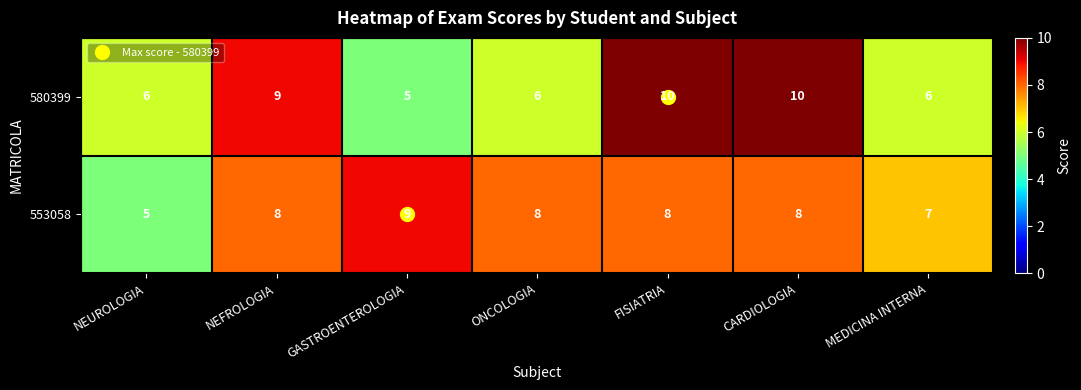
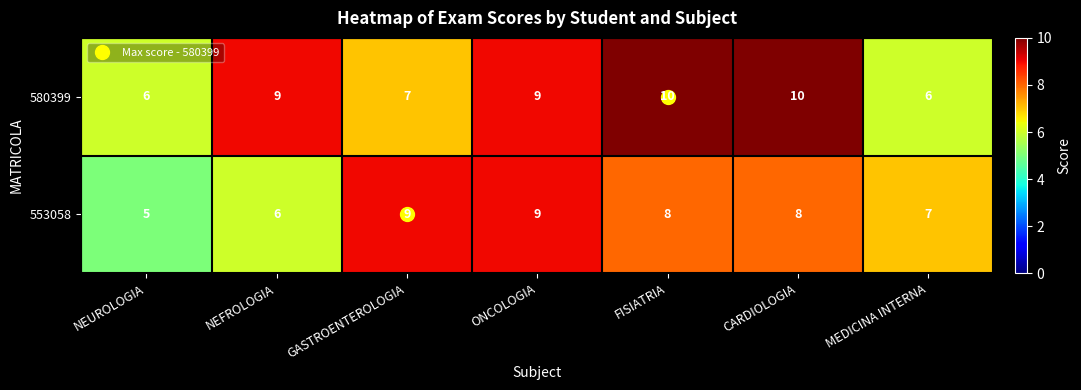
  {
    "580399": {
      "NEUROLOGIA": 6,
      "NEFROLOGIA": 9,
-     "GASTROENTEROLOGIA": 5,
-     "ONCOLOGIA": 6,
+     "GASTROENTEROLOGIA": 7,
+     "ONCOLOGIA": 9,
      "CARDIOLOGIA": 10,
      "MEDICINA INTERNA": 6
    },
    "553058": {
      "NEUROLOGIA": 5,
-     "NEFROLOGIA": 8,
-     "ONCOLOGIA": 8,
+     "NEFROLOGIA": 6,
+     "ONCOLOGIA": 9,
      "FISIATRIA": 8,
      "CARDIOLOGIA": 8,
      "MEDICINA INTERNA": 7
    }
  }
